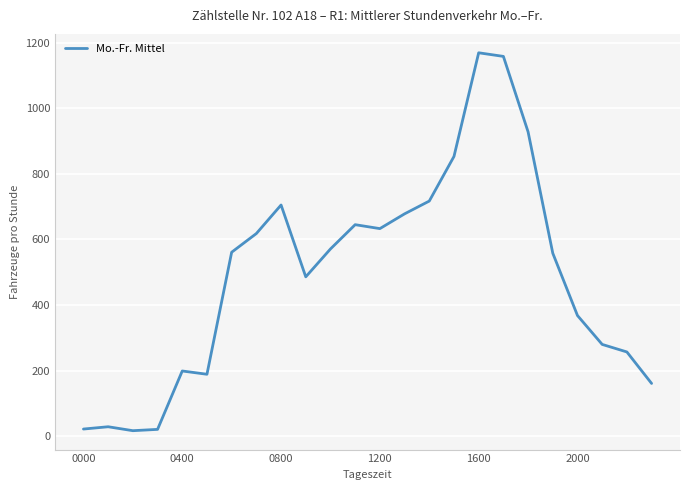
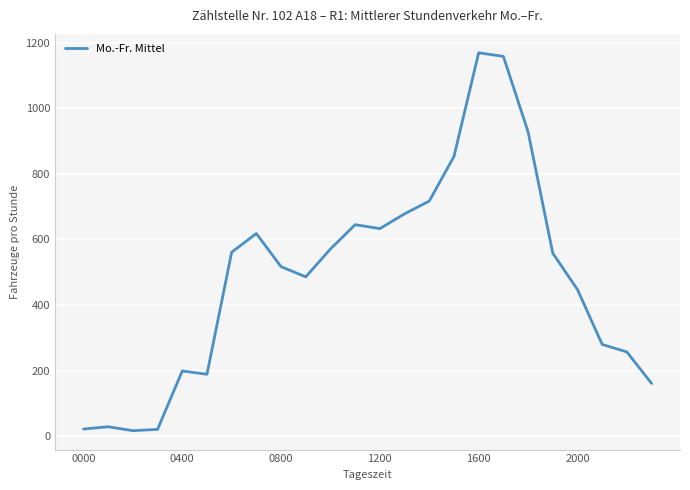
  {
    "0000": 20,
    "0400": 200,
-   "0800": 710,
+   "0800": 520,
    "1200": 630,
    "1600": 1170,
-   "2000": 370
+   "2000": 450
  }
